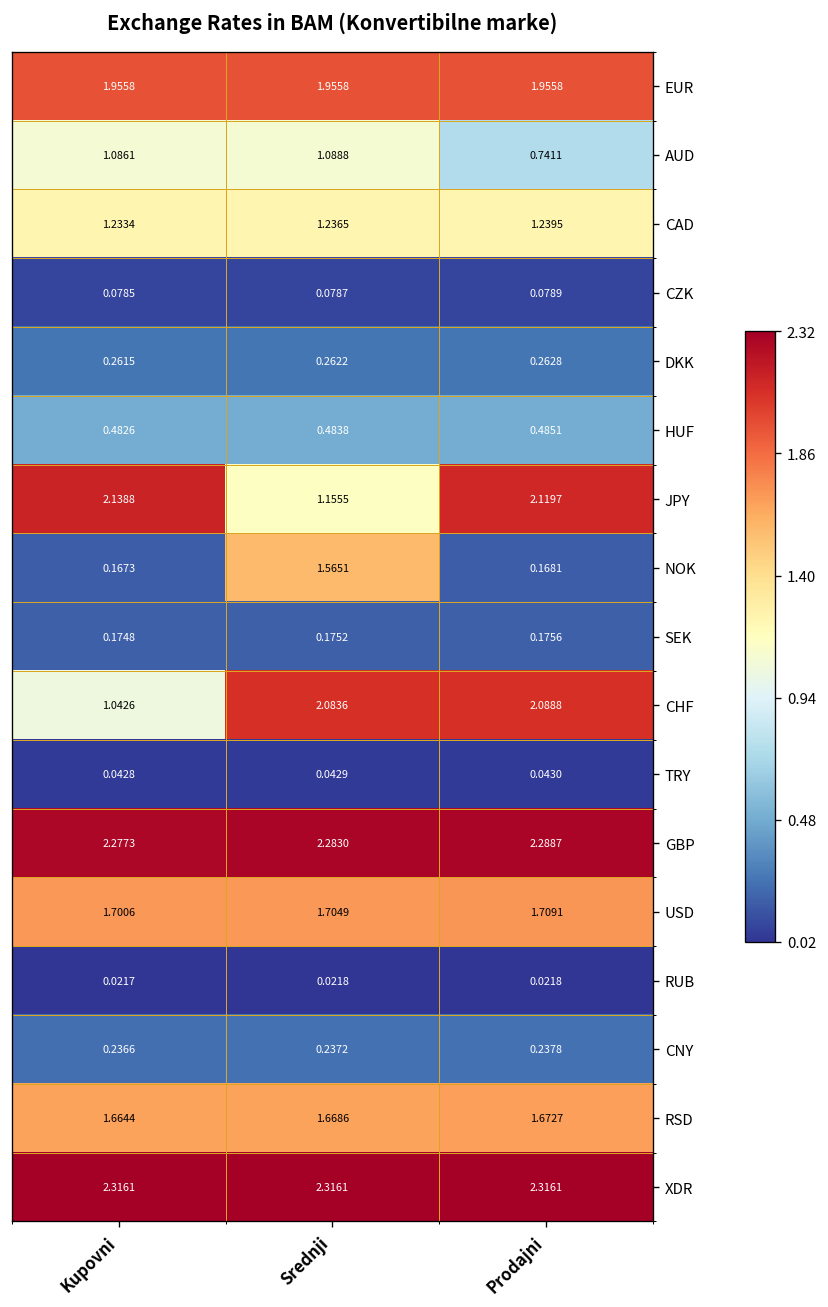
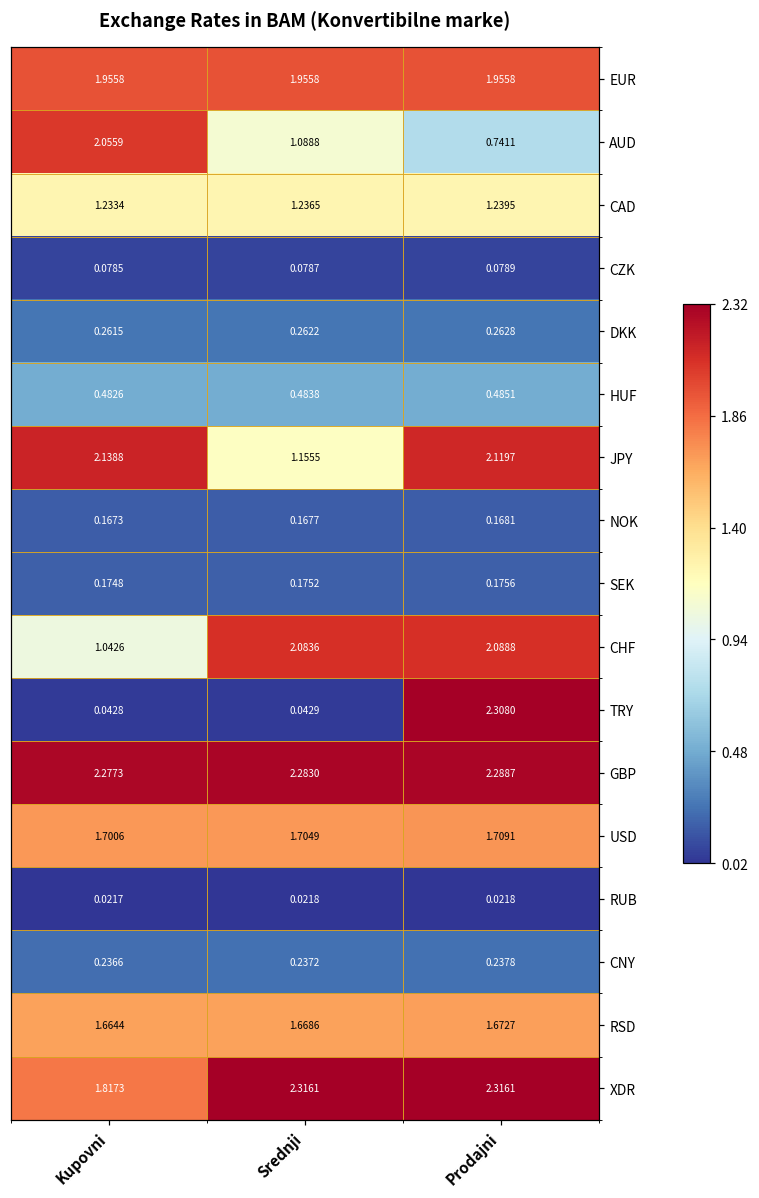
  {
    "EUR": {
      "Kupovni": 1.9558,
      "Srednji": 1.9558,
      "Prodajni": 1.9558
    },
    "AUD": {
-     "Kupovni": 1.0861,
+     "Kupovni": 2.0559,
      "Srednji": 1.0888,
      "Prodajni": 0.7411
    },
    "CAD": {
      "Kupovni": 1.2334,
      "Srednji": 1.2365,
      "Prodajni": 1.2395
    },
    "CZK": {
      "Kupovni": 0.0785,
      "Srednji": 0.0787,
      "Prodajni": 0.0789
    },
    "DKK": {
      "Kupovni": 0.2615,
      "Srednji": 0.2622,
      "Prodajni": 0.2628
    },
    "HUF": {
      "Kupovni": 0.4826,
      "Srednji": 0.4838,
      "Prodajni": 0.4851
    },
    "JPY": {
      "Kupovni": 2.1388,
      "Srednji": 1.1555,
      "Prodajni": 2.1197
    },
    "NOK": {
      "Kupovni": 0.1673,
-     "Srednji": 1.5651,
+     "Srednji": 0.1677,
      "Prodajni": 0.1681
    },
    "SEK": {
      "Kupovni": 0.1748,
      "Srednji": 0.1752,
      "Prodajni": 0.1756
    },
    "CHF": {
      "Kupovni": 1.0426,
      "Srednji": 2.0836,
      "Prodajni": 2.0888
    },
    "TRY": {
      "Kupovni": 0.0428,
      "Srednji": 0.0429,
-     "Prodajni": 0.0430
+     "Prodajni": 2.3080
    },
    "GBP": {
      "Kupovni": 2.2773,
      "Srednji": 2.2830,
      "Prodajni": 2.2887
    },
    "USD": {
      "Kupovni": 1.7006,
      "Srednji": 1.7049,
      "Prodajni": 1.7091
    },
    "RUB": {
      "Kupovni": 0.0217,
      "Srednji": 0.0218,
      "Prodajni": 0.0218
    },
    "CNY": {
      "Kupovni": 0.2366,
      "Srednji": 0.2372,
      "Prodajni": 0.2378
    },
    "RSD": {
      "Kupovni": 1.6644,
      "Srednji": 1.6686,
      "Prodajni": 1.6727
    },
    "XDR": {
-     "Kupovni": 2.3161,
+     "Kupovni": 1.8173,
      "Srednji": 2.3161,
      "Prodajni": 2.3161
    }
  }
